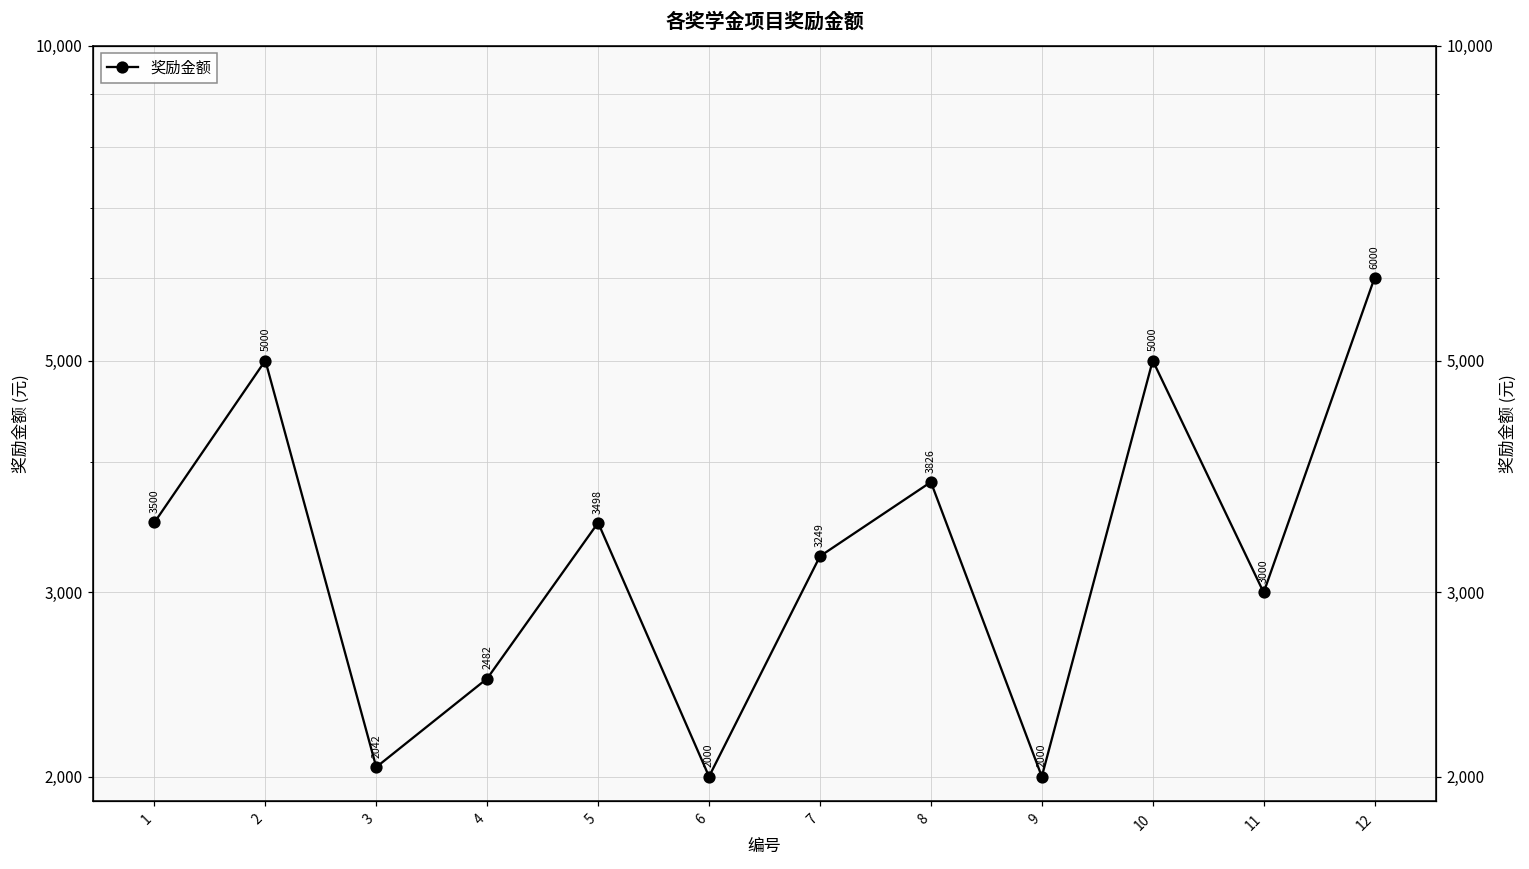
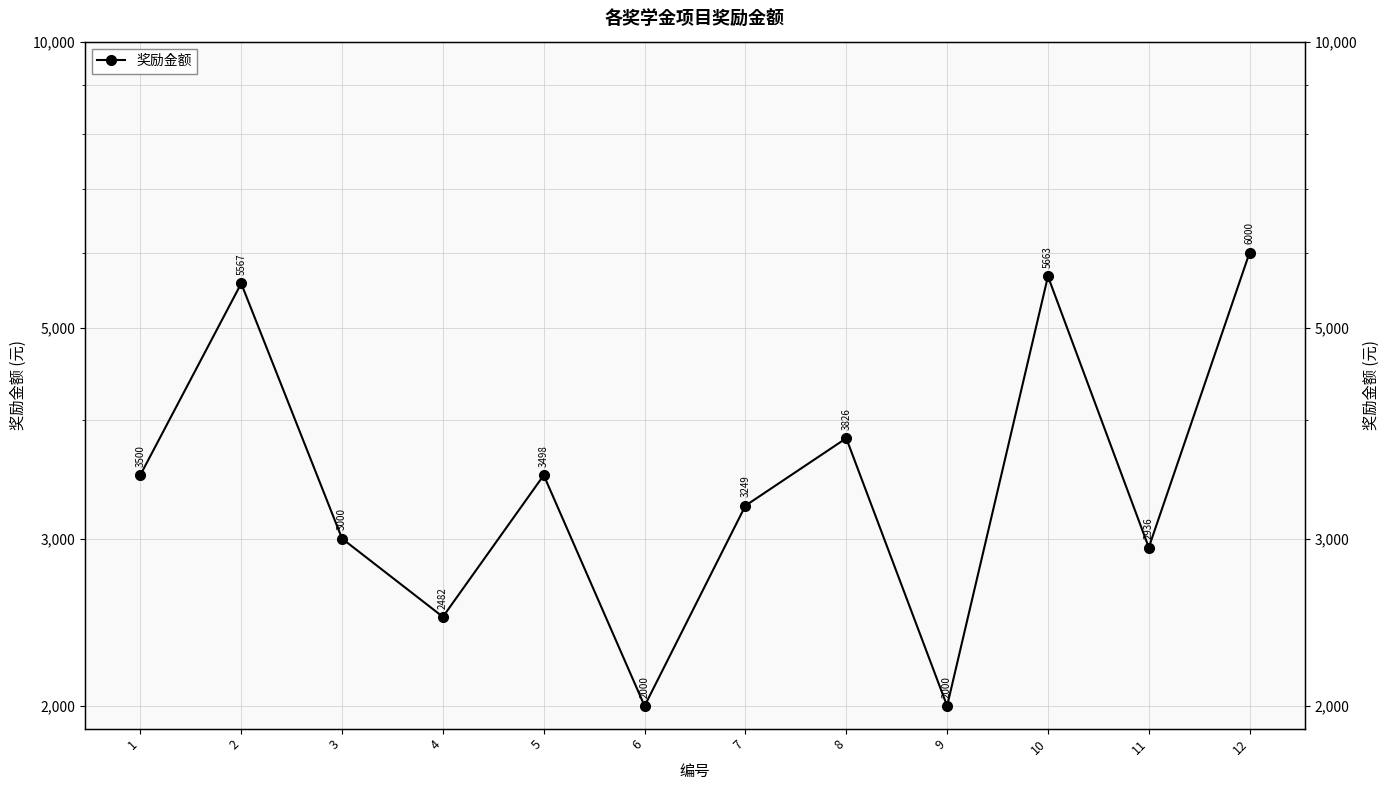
  {
    "1": 3500,
-   "2": 5000,
-   "3": 2042,
+   "2": 5567,
+   "3": 3000,
    "4": 2482,
    "5": 3498,
    "6": 2000,
    "7": 3249,
    "8": 3826,
    "9": 2000,
-   "10": 5000,
-   "11": 3000,
+   "10": 5663,
+   "11": 2936,
    "12": 6000
  }
